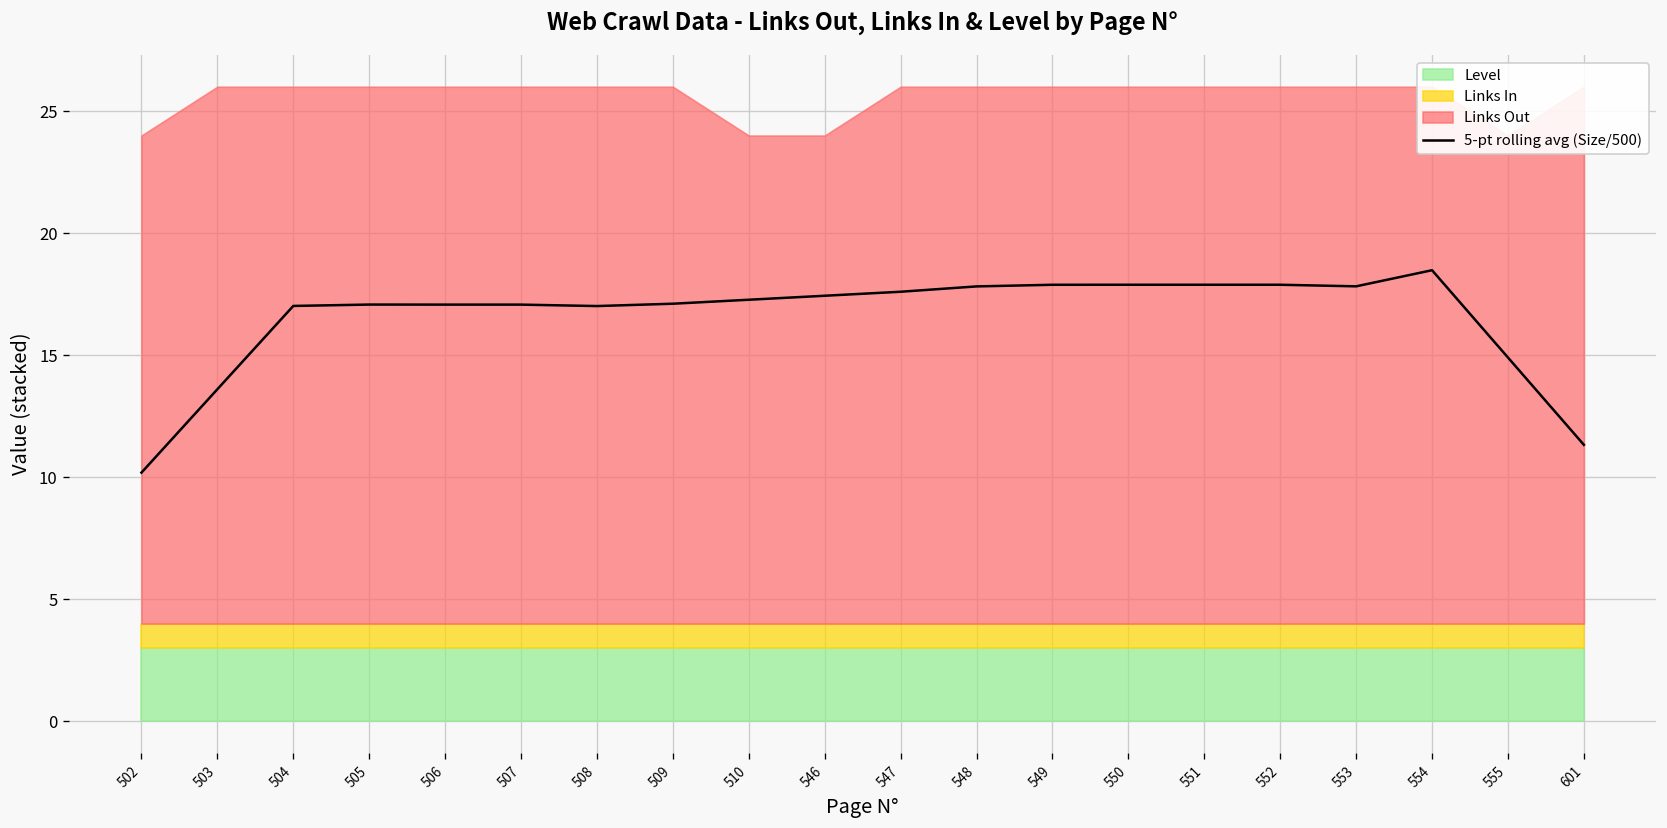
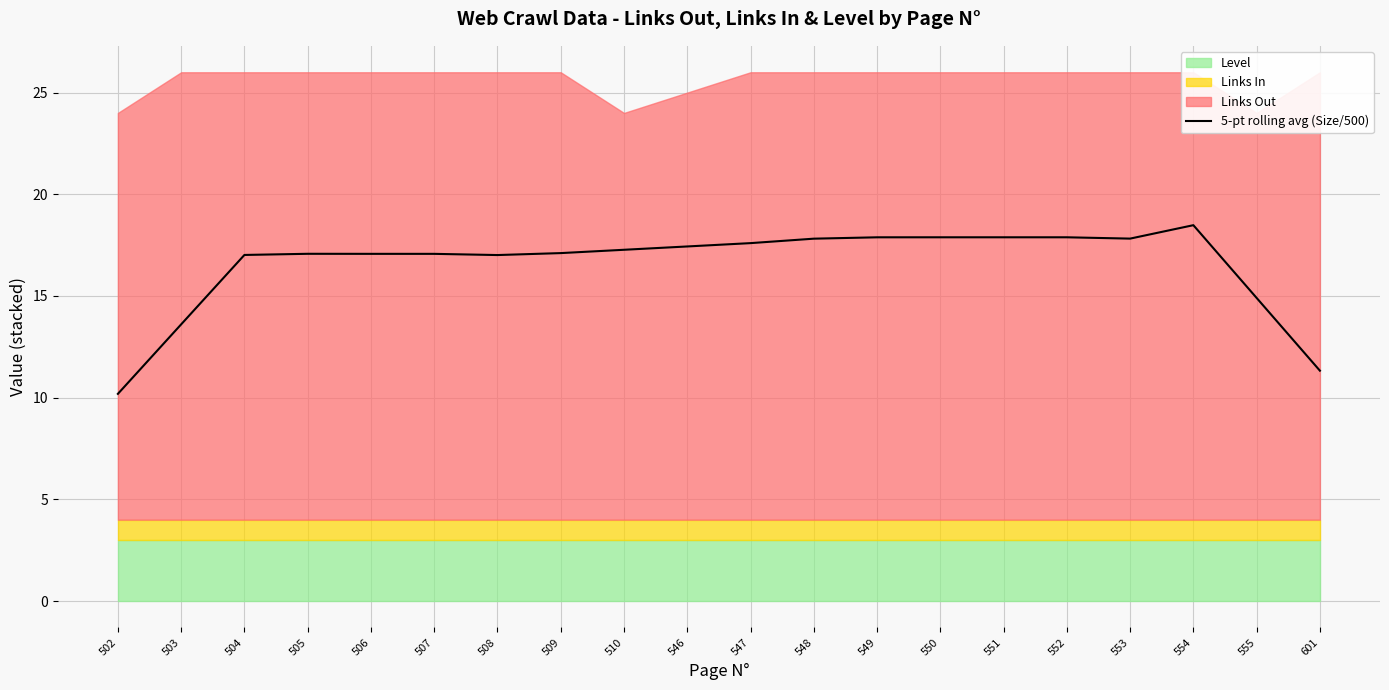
  {
    "5-pt rolling avg (Size/500)": {
      "502": 10.2,
      "503": 13.6,
      "504": 17,
      "505": 17,
      "506": 17,
      "507": 17,
      "508": 17,
      "509": 17,
      "510": 17.3,
      "546": 17.4,
      "547": 17.6,
      "548": 17.8,
      "549": 18,
      "550": 18,
      "551": 18,
      "552": 18,
      "553": 17.8,
      "554": 18.5,
      "555": 15,
      "601": 11.3
    },
    "Level": {
      "502": 3,
      "503": 3,
      "504": 3,
      "505": 3,
      "506": 3,
      "507": 3,
      "508": 3,
      "509": 3,
      "510": 3,
      "546": 3,
      "547": 3,
      "548": 3,
      "549": 3,
      "550": 3,
      "551": 3,
      "552": 3,
      "553": 3,
      "554": 3,
      "555": 3,
      "601": 3
    },
    "Links In": {
      "502": 1,
      "503": 1,
      "504": 1,
      "505": 1,
      "506": 1,
      "507": 1,
      "508": 1,
      "509": 1,
      "510": 1,
      "546": 1,
      "547": 1,
      "548": 1,
      "549": 1,
      "550": 1,
      "551": 1,
      "552": 1,
      "553": 1,
      "554": 1,
      "555": 1,
      "601": 1
    },
    "Links Out": {
      "502": 20,
      "503": 22,
      "504": 22,
      "505": 22,
      "506": 22,
      "507": 22,
      "508": 22,
      "509": 22,
      "510": 20,
-     "546": 20,
+     "546": 21,
      "547": 22,
      "548": 22,
      "549": 22,
      "550": 22,
      "551": 22,
      "552": 22,
      "553": 22
    }
  }
